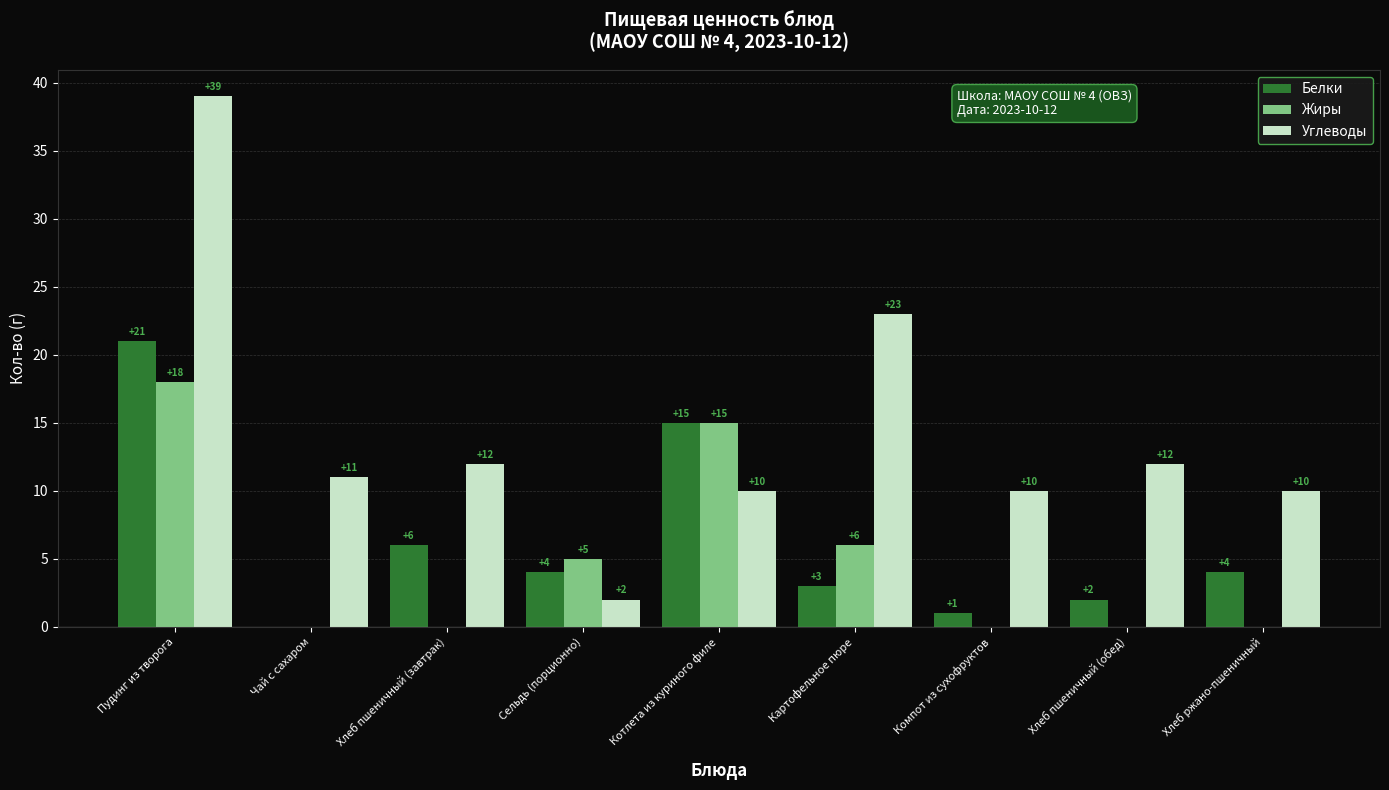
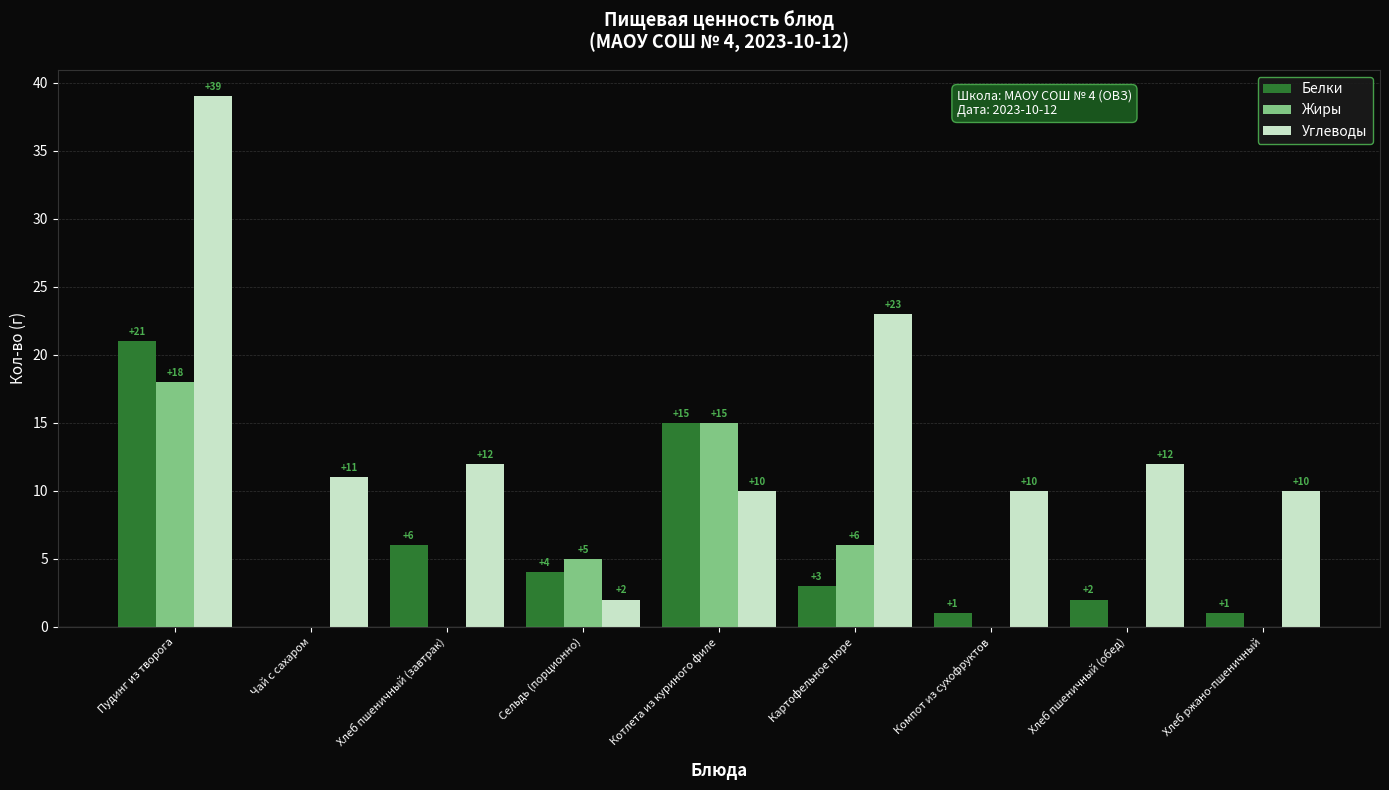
  {
    "Белки": {
      "Пудинг из творога": "+21",
      "Хлеб пшеничный (завтрак)": "+6",
      "Сельдь (порционно)": "+4",
      "Котлета из куриного филе": "+15",
      "Картофельное пюре": "+3",
      "Компот из сухофруктов": "+1",
      "Хлеб пшеничный (обед)": "+2",
-     "Хлеб ржано-пшеничный": "+4"
+     "Хлеб ржано-пшеничный": "+1"
    },
    "Жиры": {
      "Пудинг из творога": "+18",
      "Сельдь (порционно)": "+5",
      "Котлета из куриного филе": "+15",
      "Картофельное пюре": "+6"
    },
    "Углеводы": {
      "Пудинг из творога": "+39",
      "Чай с сахаром": "+11",
      "Хлеб пшеничный (завтрак)": "+12",
      "Сельдь (порционно)": "+2",
      "Котлета из куриного филе": "+10",
      "Картофельное пюре": "+23",
      "Компот из сухофруктов": "+10",
      "Хлеб пшеничный (обед)": "+12",
      "Хлеб ржано-пшеничный": "+10"
    }
  }
